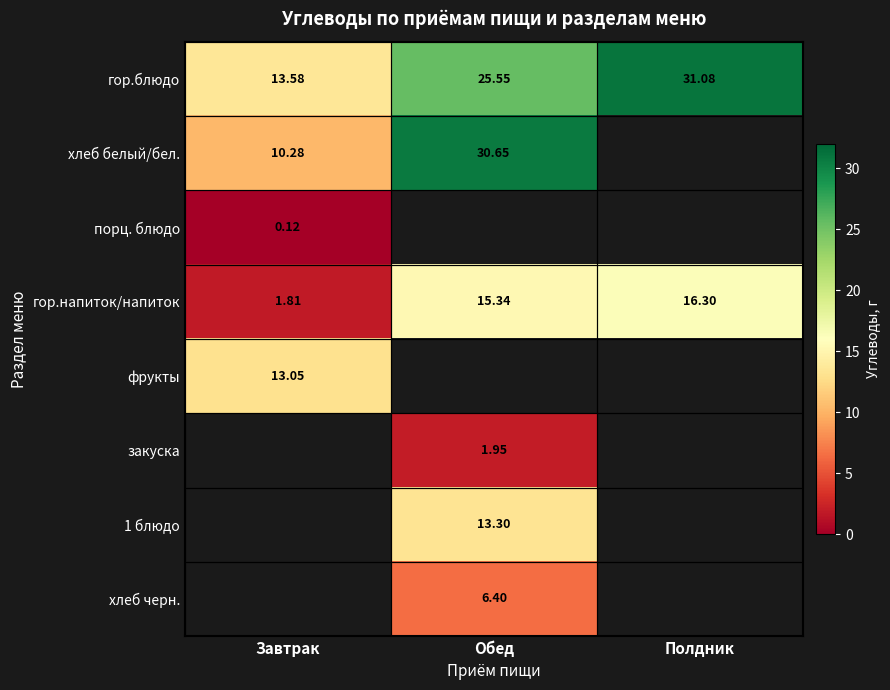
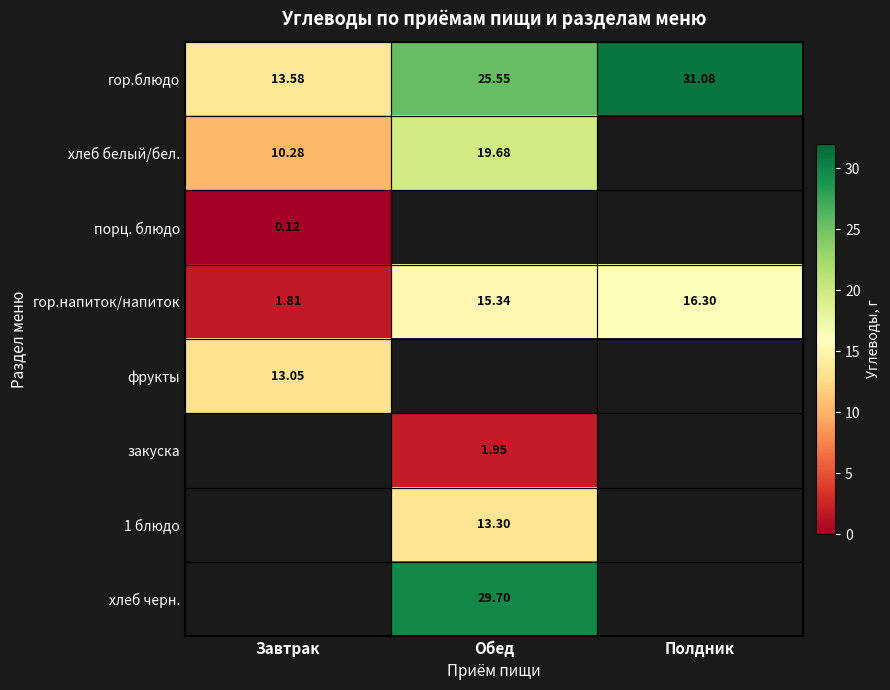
  {
    "гор.блюдо": {
      "Завтрак": 13.58,
      "Обед": 25.55,
      "Полдник": 31.08
    },
    "хлеб белый/бел.": {
      "Завтрак": 10.28,
-     "Обед": 30.65
+     "Обед": 19.68
    },
    "порц. блюдо": {
      "Завтрак": 0.12
    },
    "гор.напиток/напиток": {
      "Завтрак": 1.81,
      "Обед": 15.34,
      "Полдник": 16.30
    },
    "фрукты": {
      "Завтрак": 13.05
    },
    "закуска": {
      "Обед": 1.95
    },
    "1 блюдо": {
      "Обед": 13.30
    },
    "хлеб черн.": {
-     "Обед": 6.40
+     "Обед": 29.70
    }
  }
